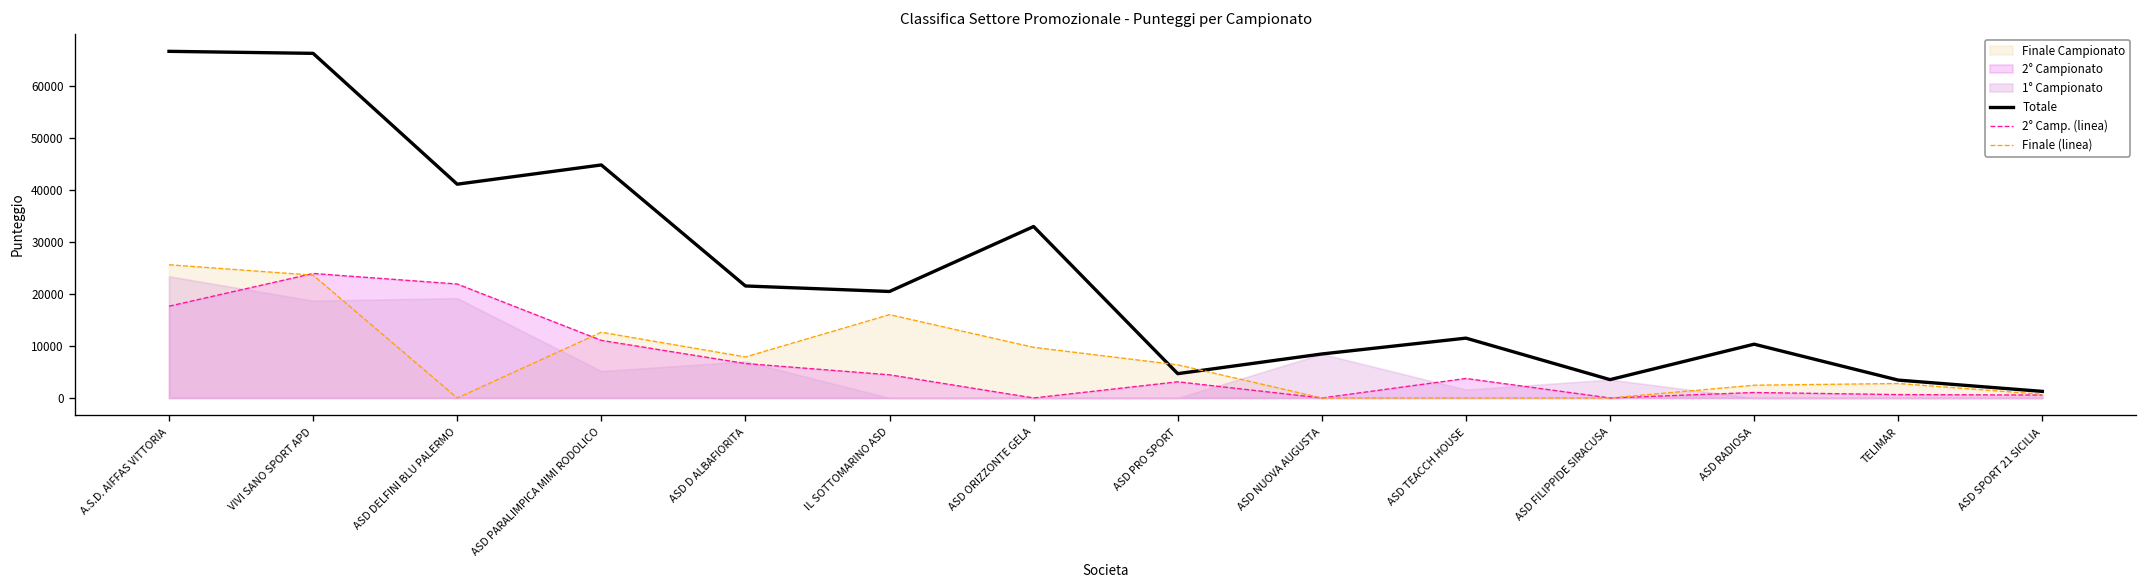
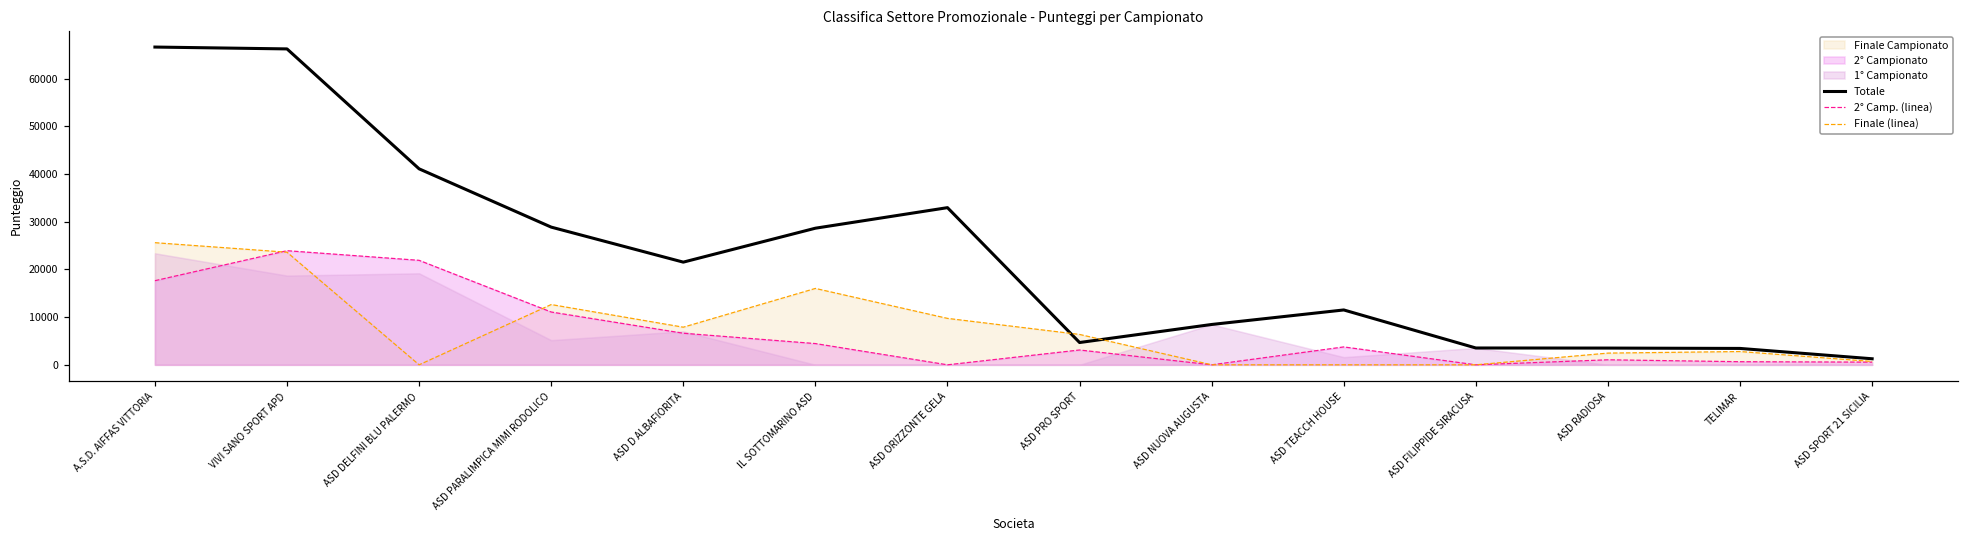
  {
    "Totale": {
      "A.S.D. AIFFAS VITTORIA": 67000,
      "VIVI SANO SPORT APD": 66000,
      "ASD DELFINI BLU PALERMO": 41000,
-     "ASD PARALIMPICA MIMI RODOLICO": 45000,
+     "ASD PARALIMPICA MIMI RODOLICO": 29000,
      "ASD D ALBAFIORITA": 22000,
-     "IL SOTTOMARINO ASD": 20000,
+     "IL SOTTOMARINO ASD": 29000,
      "ASD ORIZZONTE GELA": 33000,
      "ASD PRO SPORT": 5000,
      "ASD TEACCH HOUSE": 11000,
-     "ASD RADIOSA": 10000,
+     "ASD RADIOSA": 4000,
      "TELIMAR": 3000
    }
  }
